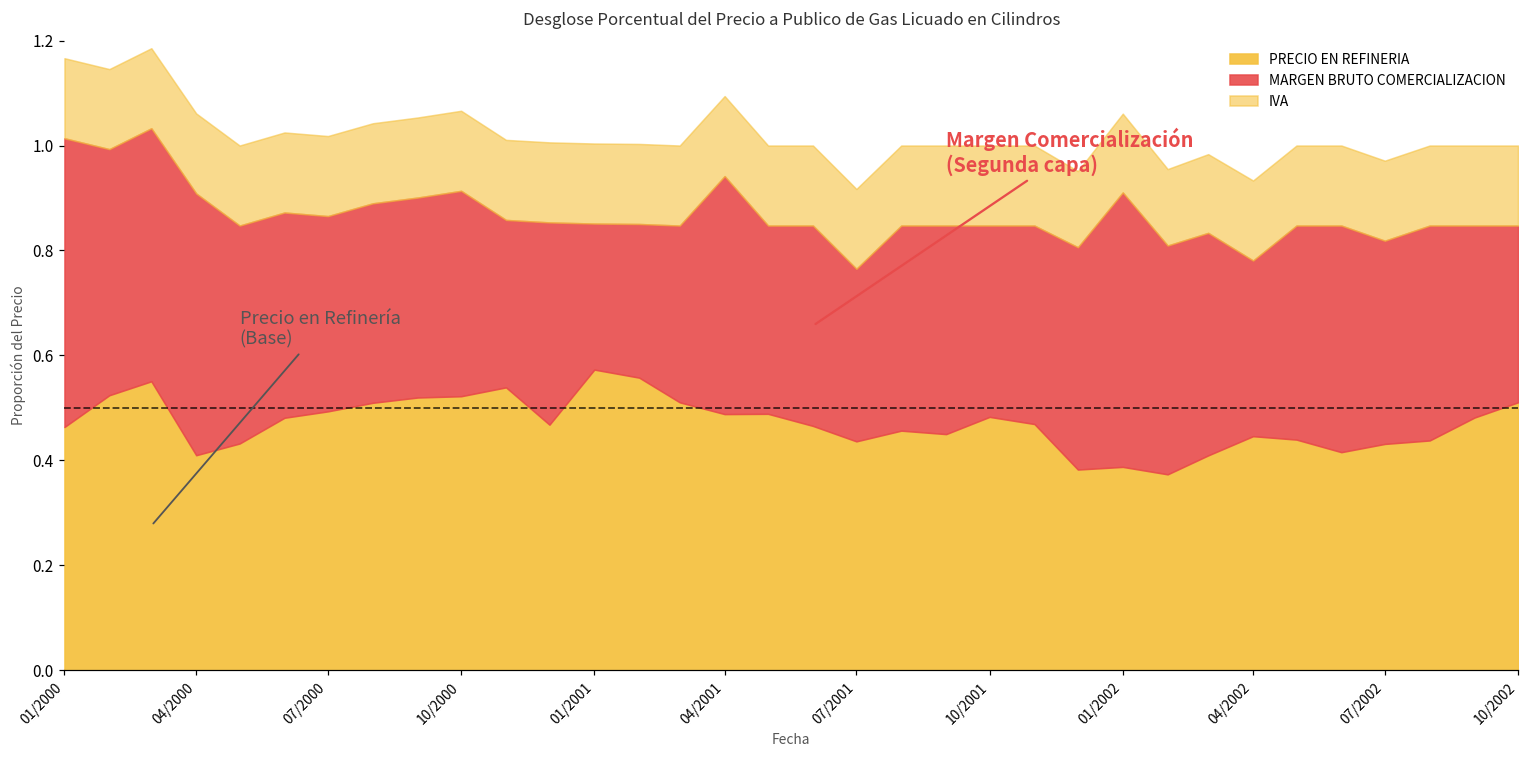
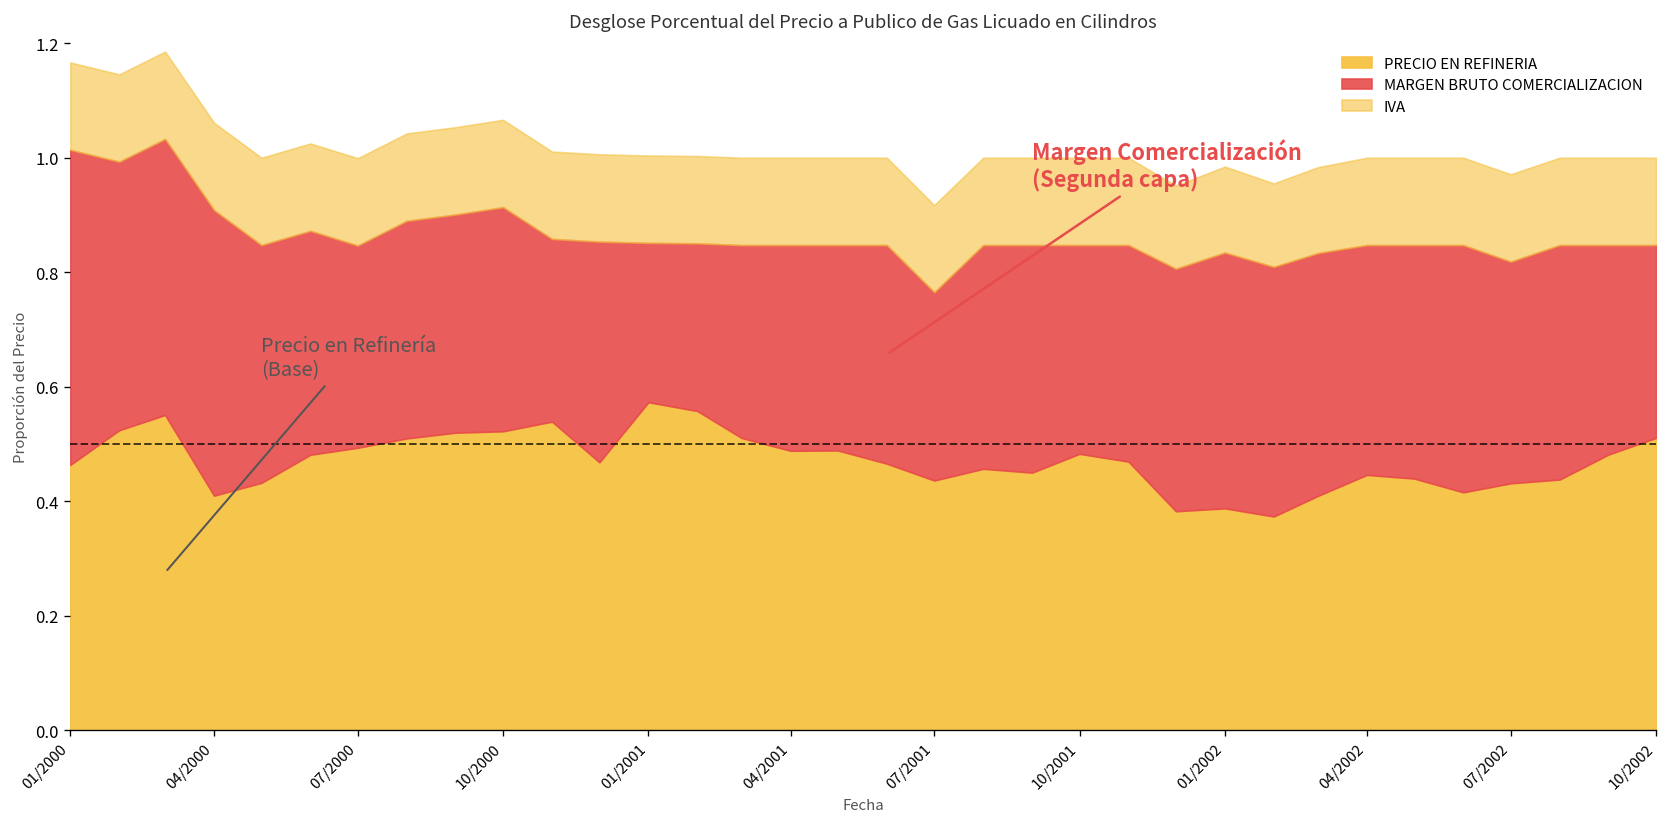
  {
    "MARGEN BRUTO COMERCIALIZACION": {
      "01/2000": 0.55,
      "04/2000": 0.50,
-     "07/2000": 0.37,
+     "07/2000": 0.35,
      "10/2000": 0.39,
      "01/2001": 0.28,
-     "04/2001": 0.45,
+     "04/2001": 0.36,
      "07/2001": 0.33,
      "10/2001": 0.36,
-     "01/2002": 0.52,
-     "04/2002": 0.33,
+     "01/2002": 0.45,
+     "04/2002": 0.40,
      "07/2002": 0.39,
      "10/2002": 0.34
    }
  }
